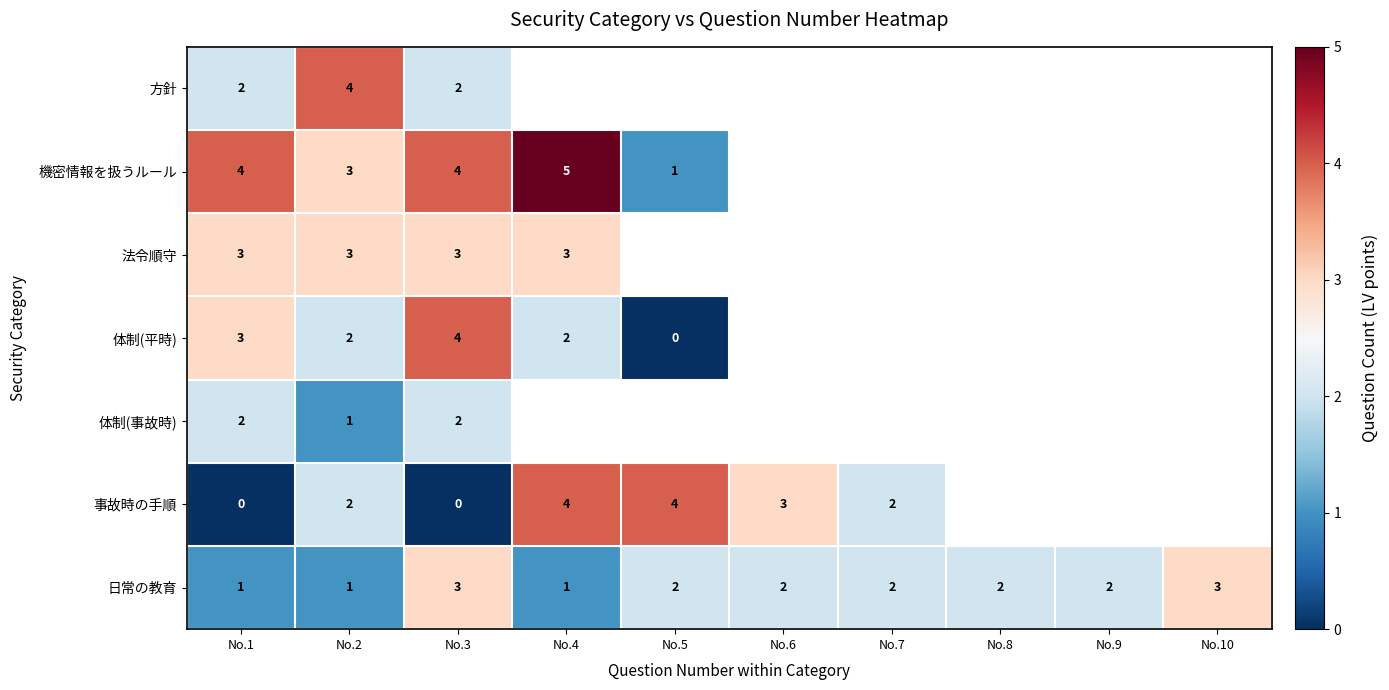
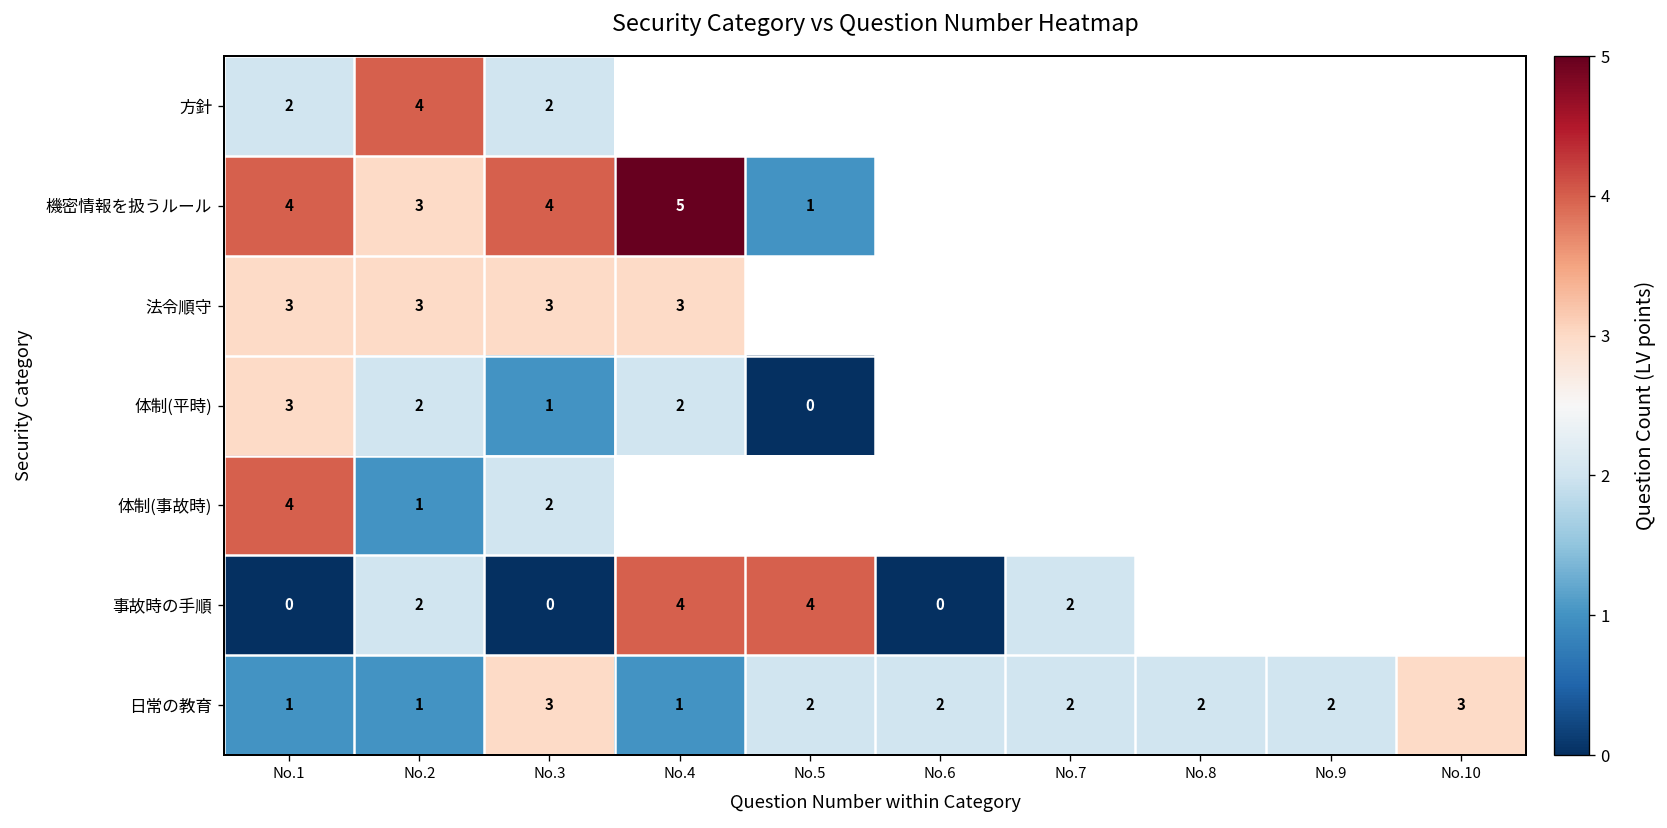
  {
    "方針": {
      "No.1": 2,
      "No.2": 4,
      "No.3": 2
    },
    "機密情報を扱うルール": {
      "No.1": 4,
      "No.2": 3,
      "No.3": 4,
      "No.4": 5,
      "No.5": 1
    },
    "法令順守": {
      "No.1": 3,
      "No.2": 3,
      "No.3": 3,
      "No.4": 3
    },
    "体制(平時)": {
      "No.1": 3,
      "No.2": 2,
-     "No.3": 4,
+     "No.3": 1,
      "No.4": 2,
      "No.5": 0
    },
    "体制(事故時)": {
-     "No.1": 2,
+     "No.1": 4,
      "No.2": 1,
      "No.3": 2
    },
    "事故時の手順": {
      "No.1": 0,
      "No.2": 2,
      "No.3": 0,
      "No.4": 4,
      "No.5": 4,
-     "No.6": 3,
+     "No.6": 0,
      "No.7": 2
    },
    "日常の教育": {
      "No.1": 1,
      "No.2": 1,
      "No.3": 3,
      "No.4": 1,
      "No.5": 2,
      "No.6": 2,
      "No.7": 2,
      "No.8": 2,
      "No.9": 2,
      "No.10": 3
    }
  }
